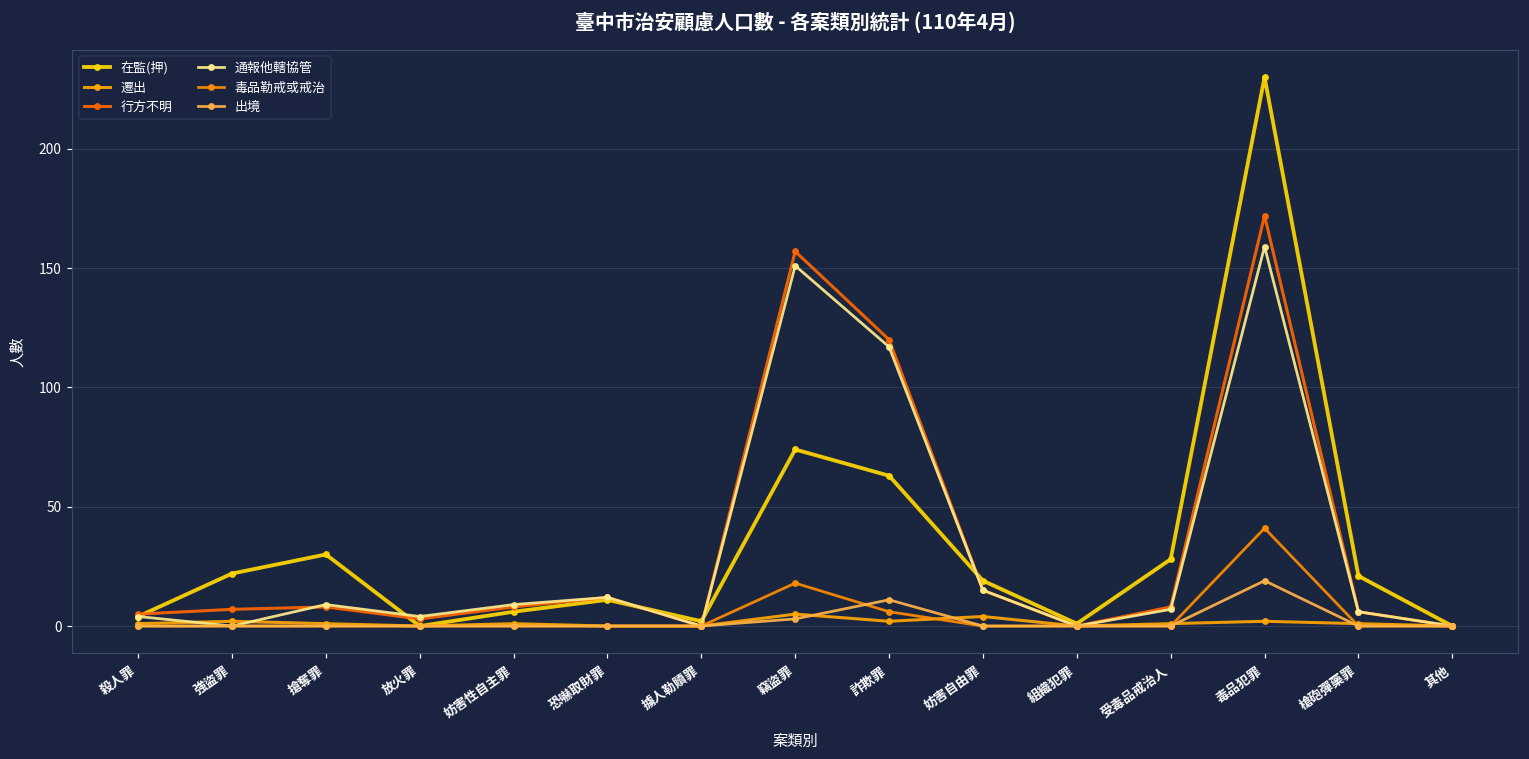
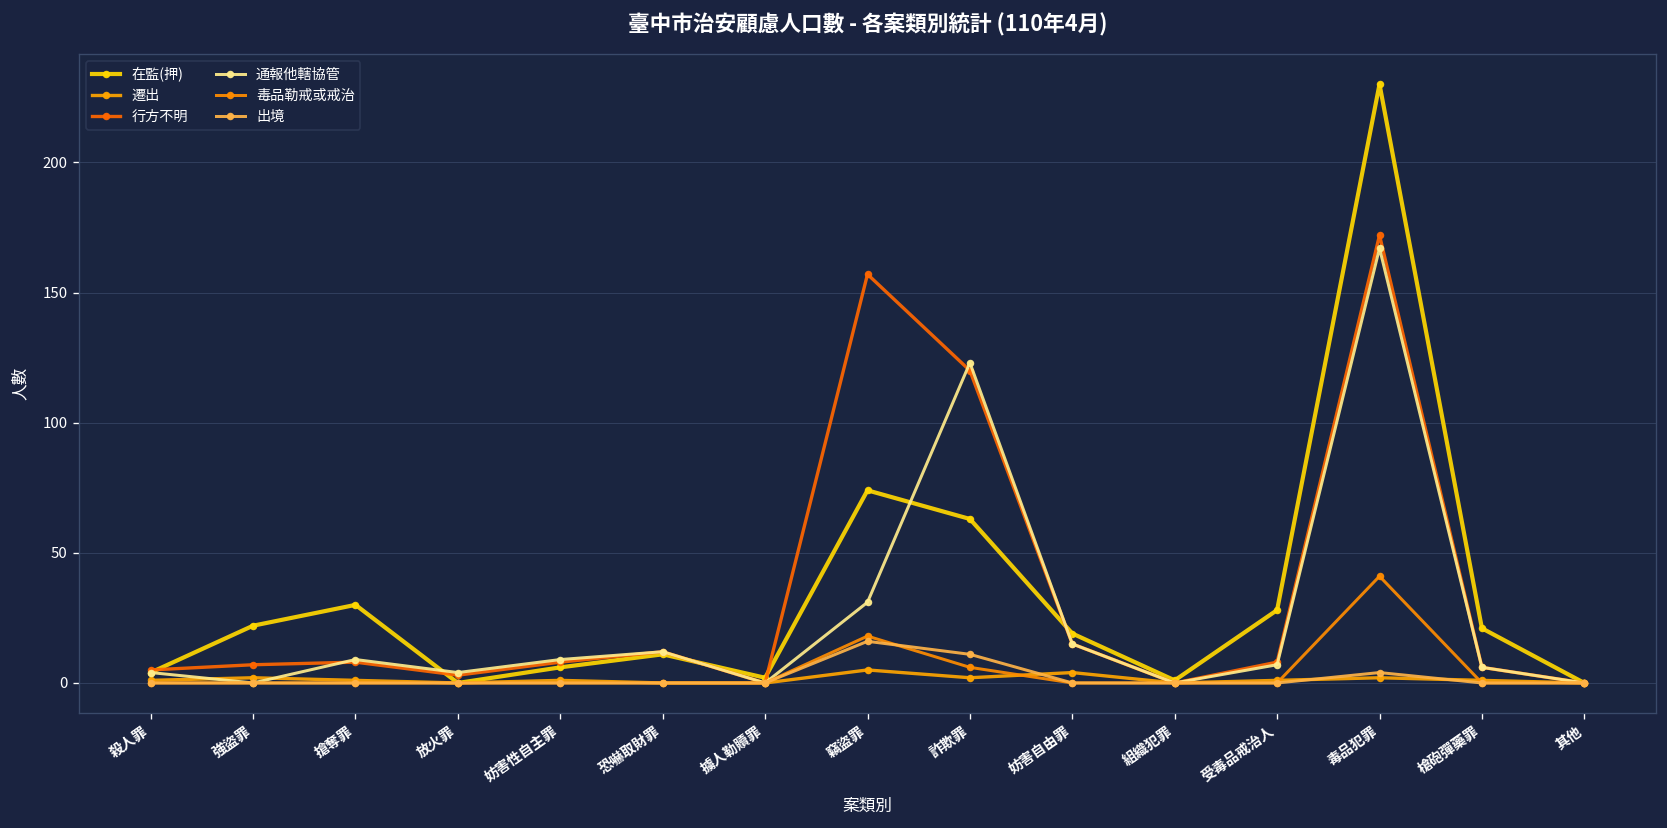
  {
    "通報他轄協管": {
-     "竊盜罪": 151,
-     "詐欺罪": 117,
-     "毒品犯罪": 159
+     "竊盜罪": 31,
+     "詐欺罪": 123,
+     "毒品犯罪": 167
    },
    "出境": {
-     "竊盜罪": 3,
+     "竊盜罪": 16,
      "詐欺罪": 11,
-     "毒品犯罪": 19
+     "毒品犯罪": 4
    }
  }
